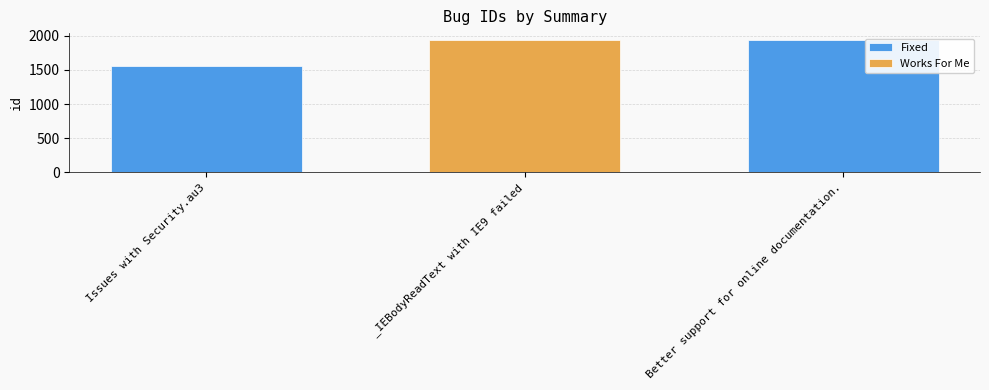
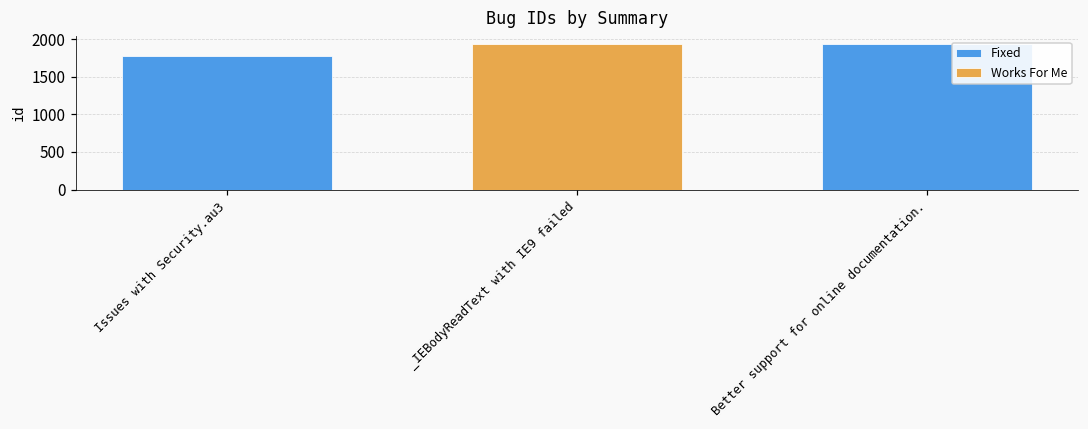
  {
-   "Issues with Security.au3": 1600,
+   "Issues with Security.au3": 1800,
    "_IEBodyReadText with IE9 failed": 1900,
    "Better support for online documentation.": 1900
  }
